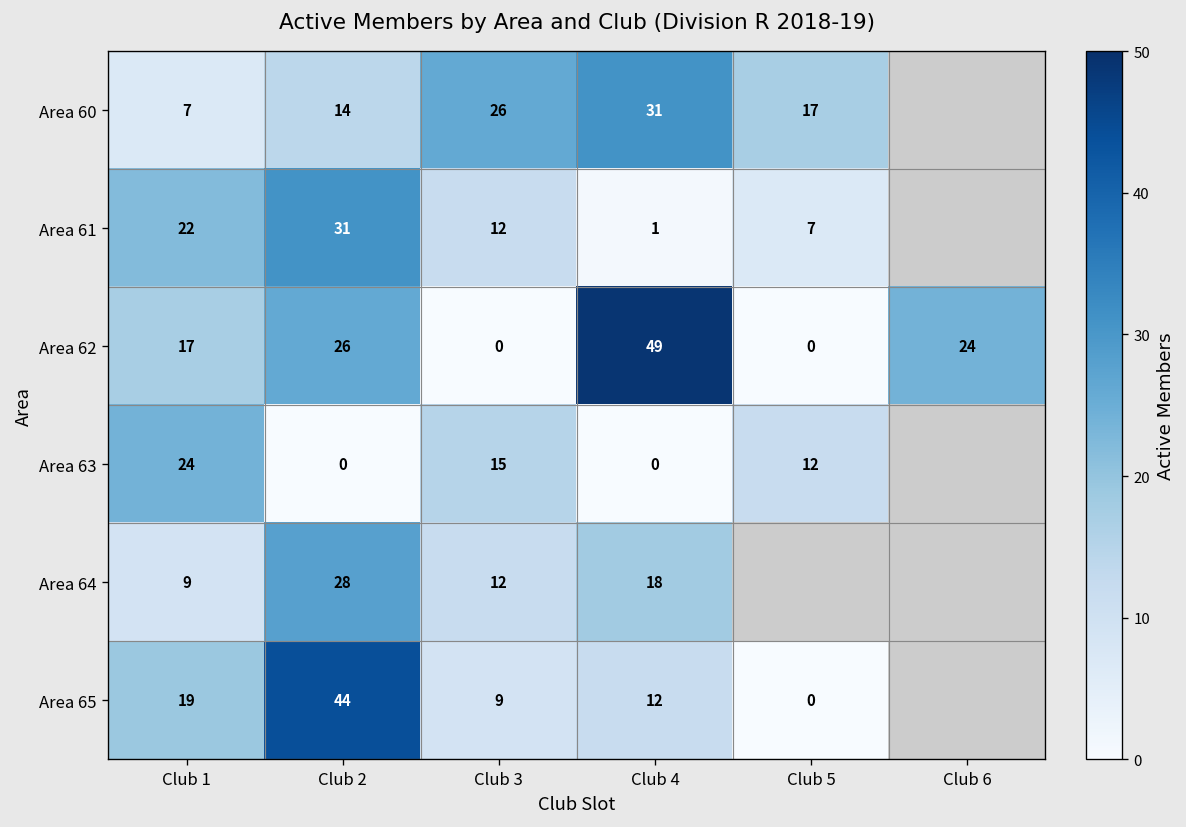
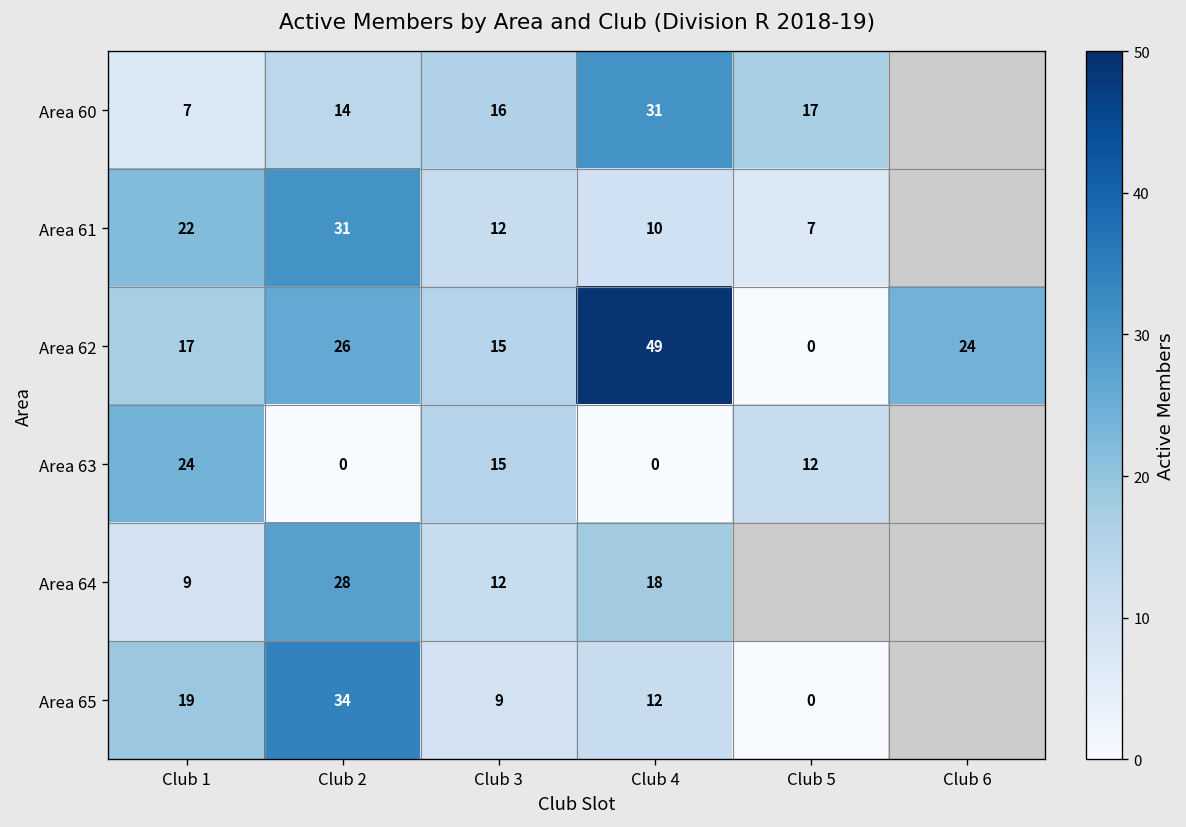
  {
    "Area 60": {
      "Club 1": 7,
      "Club 2": 14,
-     "Club 3": 26,
+     "Club 3": 16,
      "Club 4": 31,
      "Club 5": 17
    },
    "Area 61": {
      "Club 1": 22,
      "Club 2": 31,
      "Club 3": 12,
-     "Club 4": 1,
+     "Club 4": 10,
      "Club 5": 7
    },
    "Area 62": {
      "Club 1": 17,
      "Club 2": 26,
-     "Club 3": 0,
+     "Club 3": 15,
      "Club 4": 49,
      "Club 5": 0,
      "Club 6": 24
    },
    "Area 63": {
      "Club 1": 24,
      "Club 2": 0,
      "Club 3": 15,
      "Club 4": 0,
      "Club 5": 12
    },
    "Area 64": {
      "Club 1": 9,
      "Club 2": 28,
      "Club 3": 12,
      "Club 4": 18
    },
    "Area 65": {
      "Club 1": 19,
-     "Club 2": 44,
+     "Club 2": 34,
      "Club 3": 9,
      "Club 4": 12,
      "Club 5": 0
    }
  }
